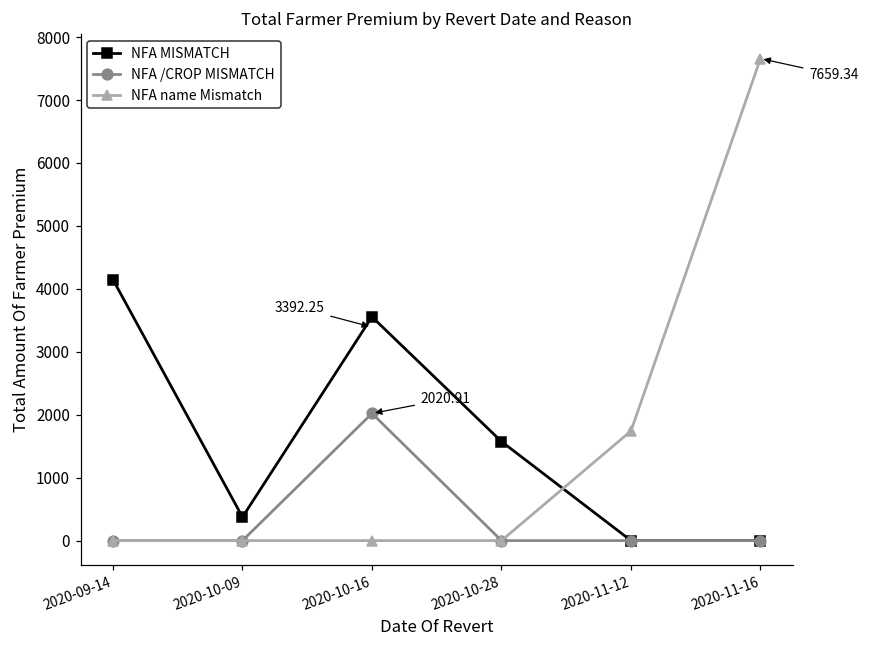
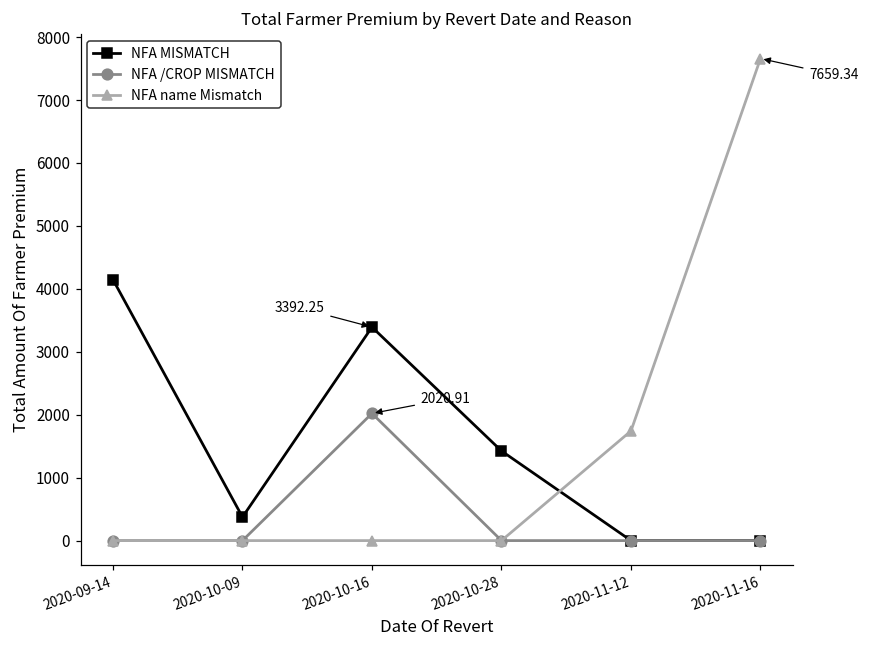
  {
    "NFA MISMATCH": {
      "2020-09-14": 4100,
      "2020-10-09": 400,
-     "2020-10-16": 3600,
-     "2020-10-28": 1600
+     "2020-10-16": 3400,
+     "2020-10-28": 1400
    }
  }
